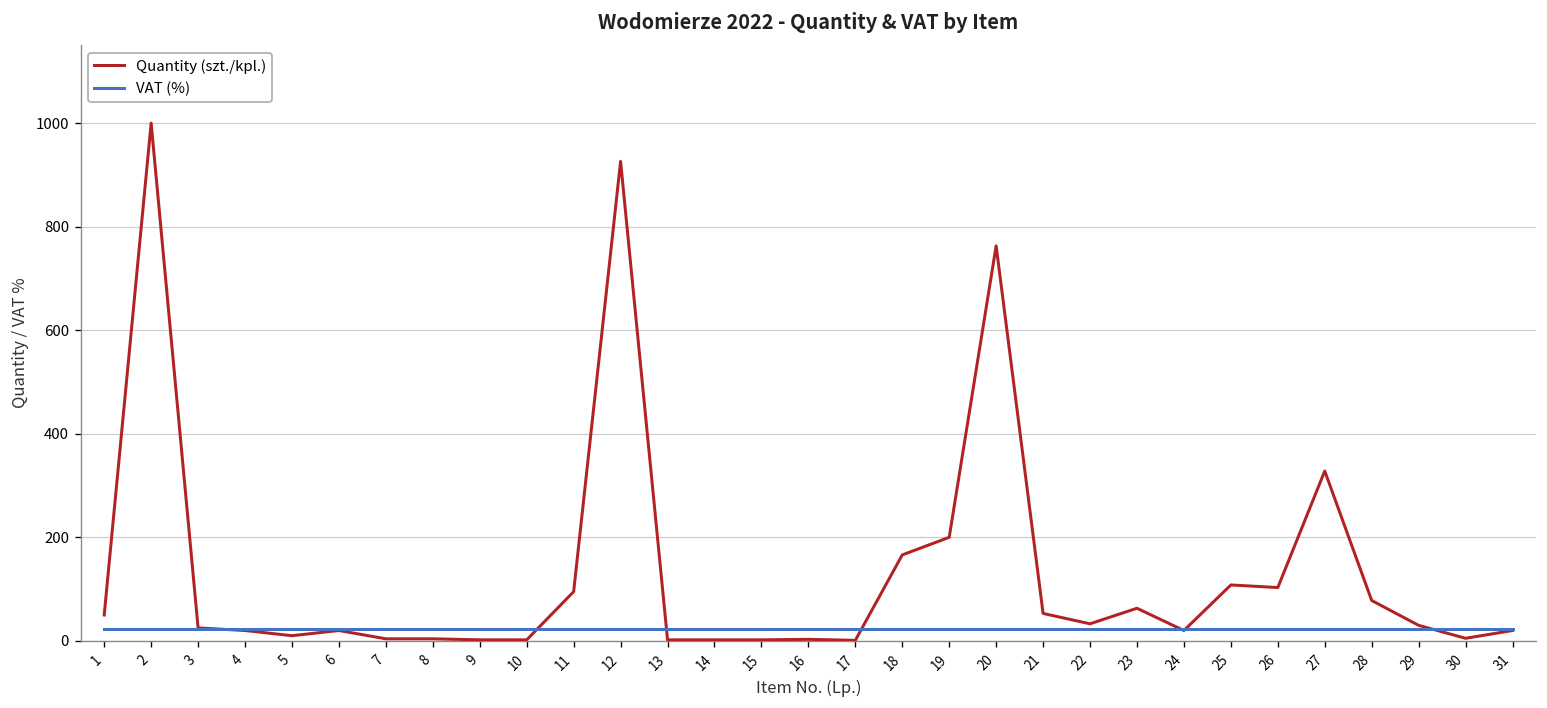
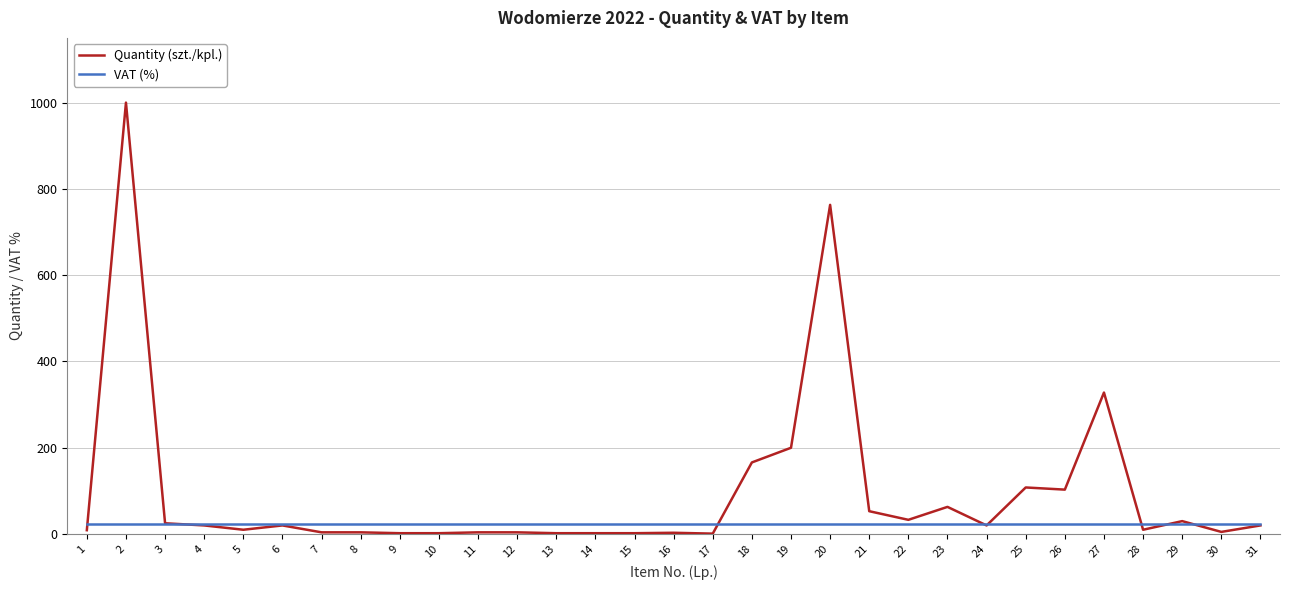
  {
    "Quantity (szt./kpl.)": {
-     "1": 50,
+     "1": 10,
      "2": 1000,
      "5": 10,
      "7": 0,
      "8": 0,
      "9": 0,
      "10": 0,
-     "11": 100,
-     "12": 930,
+     "11": 0,
+     "12": 0,
      "13": 0,
      "14": 0,
      "15": 0,
      "16": 0,
      "17": 0,
      "18": 170,
      "19": 200,
      "20": 760,
      "21": 50,
      "22": 30,
      "23": 60,
      "25": 110,
      "26": 100,
      "27": 330,
-     "28": 80,
+     "28": 10,
      "29": 30,
      "30": 10
    },
    "VAT (%)": {
      "1": 20,
      "2": 20,
      "5": 20,
      "7": 20,
      "8": 20,
      "9": 20,
      "10": 20,
      "11": 20,
      "12": 20,
      "13": 20,
      "14": 20,
      "15": 20,
      "16": 20,
      "17": 20,
      "18": 20,
      "19": 20,
      "20": 20,
      "21": 20,
      "22": 20,
      "23": 20,
      "25": 20,
      "26": 20,
      "27": 20,
      "28": 20,
      "29": 20,
      "30": 20
    }
  }
